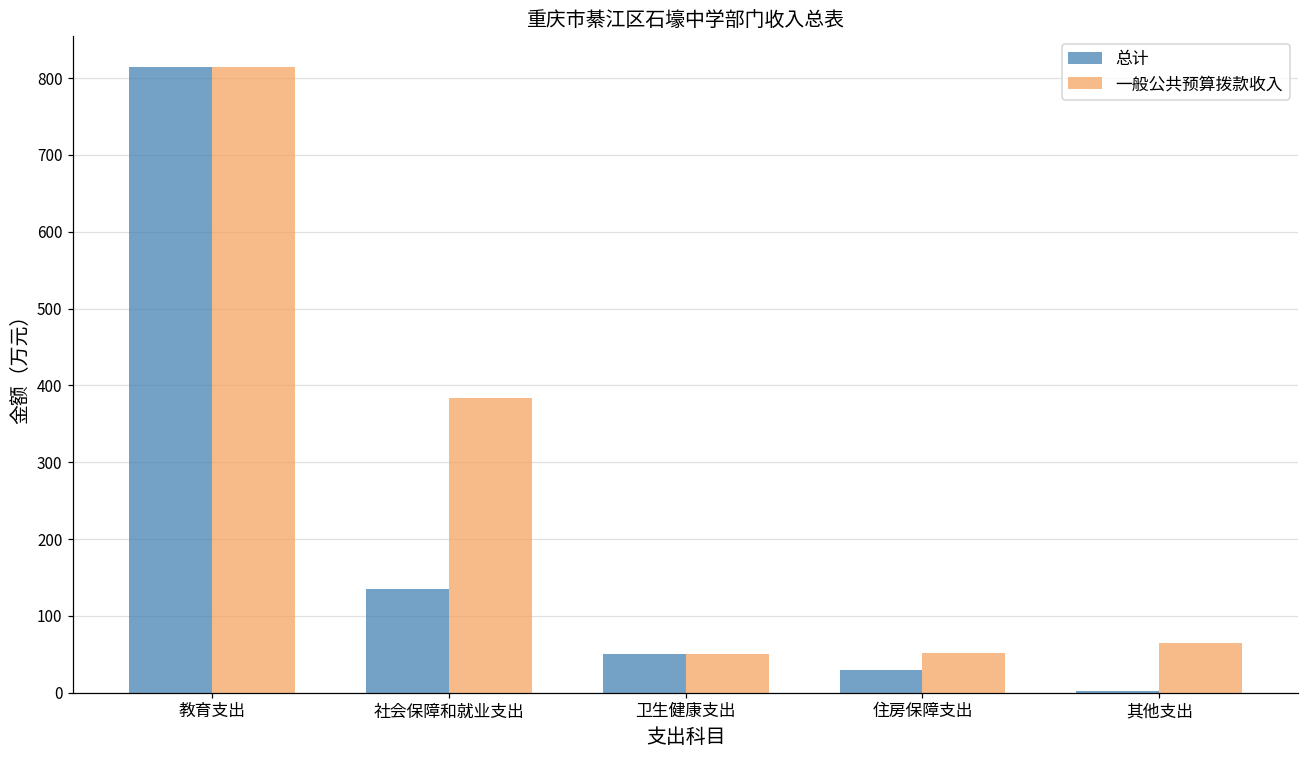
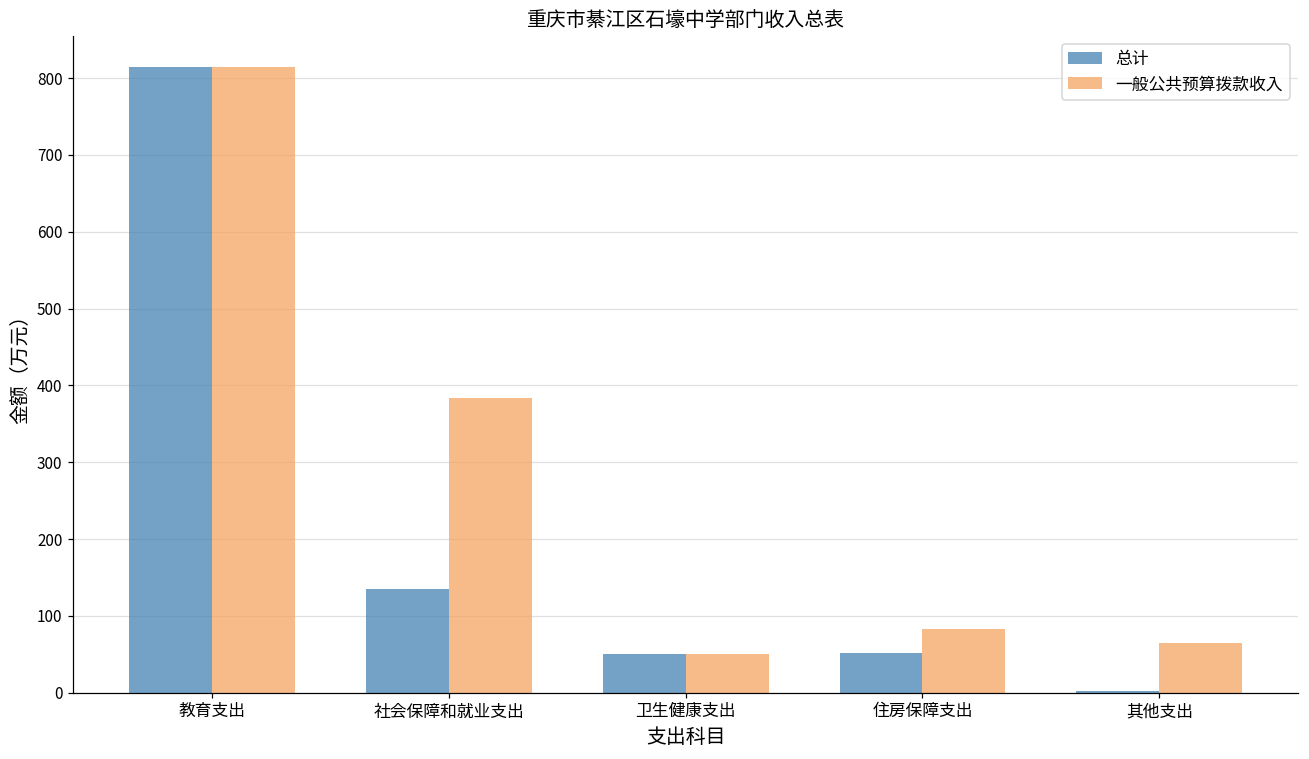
  {
    "总计": {
      "教育支出": 810,
      "社会保障和就业支出": 130,
      "卫生健康支出": 50,
-     "住房保障支出": 30
+     "住房保障支出": 50
    },
    "一般公共预算拨款收入": {
      "教育支出": 810,
      "社会保障和就业支出": 380,
      "卫生健康支出": 50,
-     "住房保障支出": 50,
+     "住房保障支出": 80,
      "其他支出": 60
    }
  }
